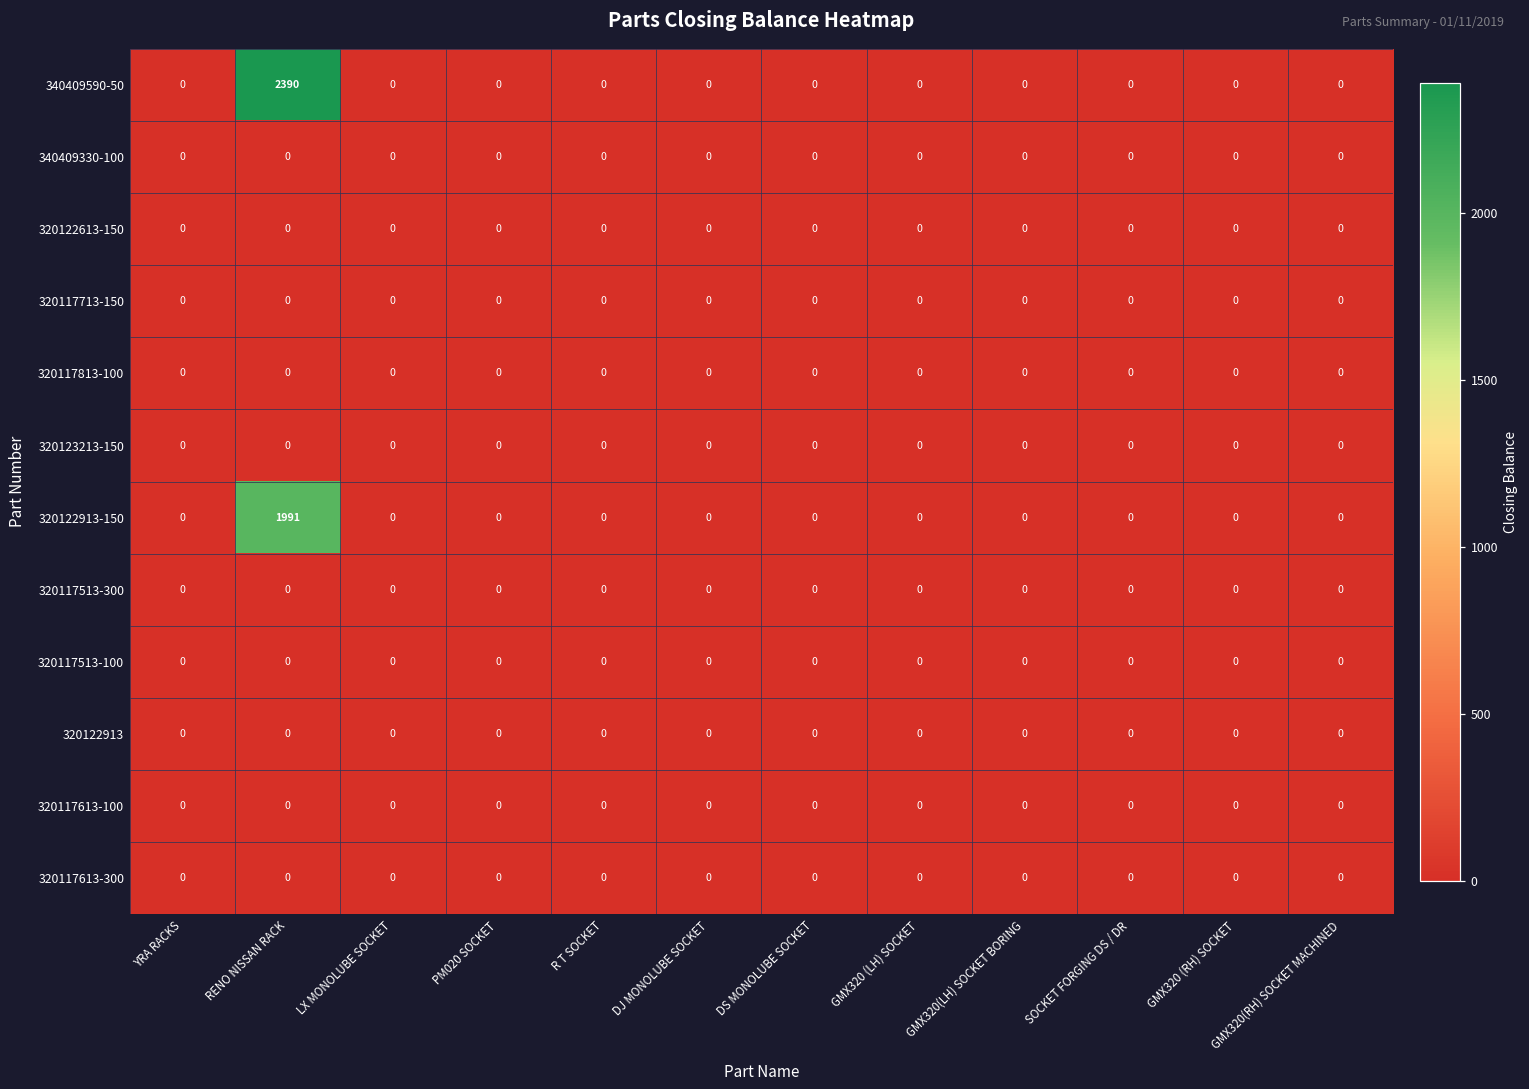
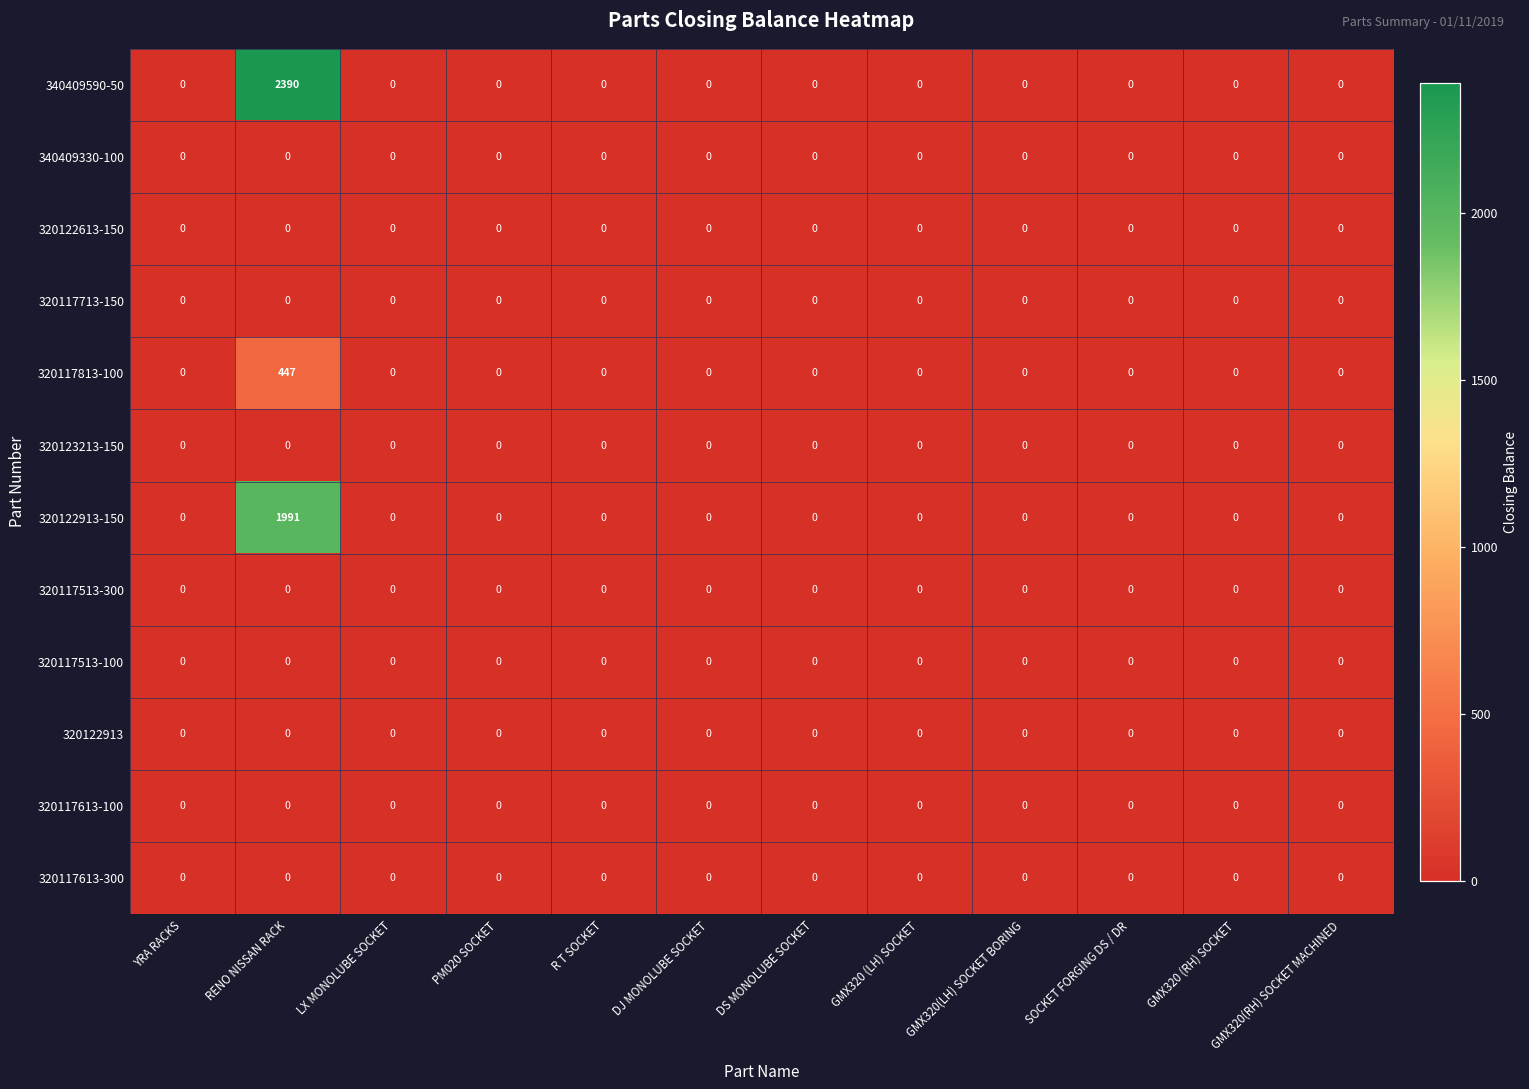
  {
    "340409590-50": {
      "YRA RACKS": 0,
      "RENO NISSAN RACK": 2390,
      "LX MONOLUBE SOCKET": 0,
      "PM020 SOCKET": 0,
      "R T SOCKET": 0,
      "DJ MONOLUBE SOCKET": 0,
      "DS MONOLUBE SOCKET": 0,
      "GMX320 (LH) SOCKET": 0,
      "GMX320(LH) SOCKET BORING": 0,
      "SOCKET FORGING DS / DR": 0,
      "GMX320 (RH) SOCKET": 0,
      "GMX320(RH) SOCKET MACHINED": 0
    },
    "340409330-100": {
      "YRA RACKS": 0,
      "RENO NISSAN RACK": 0,
      "LX MONOLUBE SOCKET": 0,
      "PM020 SOCKET": 0,
      "R T SOCKET": 0,
      "DJ MONOLUBE SOCKET": 0,
      "DS MONOLUBE SOCKET": 0,
      "GMX320 (LH) SOCKET": 0,
      "GMX320(LH) SOCKET BORING": 0,
      "SOCKET FORGING DS / DR": 0,
      "GMX320 (RH) SOCKET": 0,
      "GMX320(RH) SOCKET MACHINED": 0
    },
    "320122613-150": {
      "YRA RACKS": 0,
      "RENO NISSAN RACK": 0,
      "LX MONOLUBE SOCKET": 0,
      "PM020 SOCKET": 0,
      "R T SOCKET": 0,
      "DJ MONOLUBE SOCKET": 0,
      "DS MONOLUBE SOCKET": 0,
      "GMX320 (LH) SOCKET": 0,
      "GMX320(LH) SOCKET BORING": 0,
      "SOCKET FORGING DS / DR": 0,
      "GMX320 (RH) SOCKET": 0,
      "GMX320(RH) SOCKET MACHINED": 0
    },
    "320117713-150": {
      "YRA RACKS": 0,
      "RENO NISSAN RACK": 0,
      "LX MONOLUBE SOCKET": 0,
      "PM020 SOCKET": 0,
      "R T SOCKET": 0,
      "DJ MONOLUBE SOCKET": 0,
      "DS MONOLUBE SOCKET": 0,
      "GMX320 (LH) SOCKET": 0,
      "GMX320(LH) SOCKET BORING": 0,
      "SOCKET FORGING DS / DR": 0,
      "GMX320 (RH) SOCKET": 0,
      "GMX320(RH) SOCKET MACHINED": 0
    },
    "320117813-100": {
      "YRA RACKS": 0,
-     "RENO NISSAN RACK": 0,
+     "RENO NISSAN RACK": 447,
      "LX MONOLUBE SOCKET": 0,
      "PM020 SOCKET": 0,
      "R T SOCKET": 0,
      "DJ MONOLUBE SOCKET": 0,
      "DS MONOLUBE SOCKET": 0,
      "GMX320 (LH) SOCKET": 0,
      "GMX320(LH) SOCKET BORING": 0,
      "SOCKET FORGING DS / DR": 0,
      "GMX320 (RH) SOCKET": 0,
      "GMX320(RH) SOCKET MACHINED": 0
    },
    "320123213-150": {
      "YRA RACKS": 0,
      "RENO NISSAN RACK": 0,
      "LX MONOLUBE SOCKET": 0,
      "PM020 SOCKET": 0,
      "R T SOCKET": 0,
      "DJ MONOLUBE SOCKET": 0,
      "DS MONOLUBE SOCKET": 0,
      "GMX320 (LH) SOCKET": 0,
      "GMX320(LH) SOCKET BORING": 0,
      "SOCKET FORGING DS / DR": 0,
      "GMX320 (RH) SOCKET": 0,
      "GMX320(RH) SOCKET MACHINED": 0
    },
    "320122913-150": {
      "YRA RACKS": 0,
      "RENO NISSAN RACK": 1991,
      "LX MONOLUBE SOCKET": 0,
      "PM020 SOCKET": 0,
      "R T SOCKET": 0,
      "DJ MONOLUBE SOCKET": 0,
      "DS MONOLUBE SOCKET": 0,
      "GMX320 (LH) SOCKET": 0,
      "GMX320(LH) SOCKET BORING": 0,
      "SOCKET FORGING DS / DR": 0,
      "GMX320 (RH) SOCKET": 0,
      "GMX320(RH) SOCKET MACHINED": 0
    },
    "320117513-300": {
      "YRA RACKS": 0,
      "RENO NISSAN RACK": 0,
      "LX MONOLUBE SOCKET": 0,
      "PM020 SOCKET": 0,
      "R T SOCKET": 0,
      "DJ MONOLUBE SOCKET": 0,
      "DS MONOLUBE SOCKET": 0,
      "GMX320 (LH) SOCKET": 0,
      "GMX320(LH) SOCKET BORING": 0,
      "SOCKET FORGING DS / DR": 0,
      "GMX320 (RH) SOCKET": 0,
      "GMX320(RH) SOCKET MACHINED": 0
    },
    "320117513-100": {
      "YRA RACKS": 0,
      "RENO NISSAN RACK": 0,
      "LX MONOLUBE SOCKET": 0,
      "PM020 SOCKET": 0,
      "R T SOCKET": 0,
      "DJ MONOLUBE SOCKET": 0,
      "DS MONOLUBE SOCKET": 0,
      "GMX320 (LH) SOCKET": 0,
      "GMX320(LH) SOCKET BORING": 0,
      "SOCKET FORGING DS / DR": 0,
      "GMX320 (RH) SOCKET": 0,
      "GMX320(RH) SOCKET MACHINED": 0
    },
    "320122913": {
      "YRA RACKS": 0,
      "RENO NISSAN RACK": 0,
      "LX MONOLUBE SOCKET": 0,
      "PM020 SOCKET": 0,
      "R T SOCKET": 0,
      "DJ MONOLUBE SOCKET": 0,
      "DS MONOLUBE SOCKET": 0,
      "GMX320 (LH) SOCKET": 0,
      "GMX320(LH) SOCKET BORING": 0,
      "SOCKET FORGING DS / DR": 0,
      "GMX320 (RH) SOCKET": 0,
      "GMX320(RH) SOCKET MACHINED": 0
    },
    "320117613-100": {
      "YRA RACKS": 0,
      "RENO NISSAN RACK": 0,
      "LX MONOLUBE SOCKET": 0,
      "PM020 SOCKET": 0,
      "R T SOCKET": 0,
      "DJ MONOLUBE SOCKET": 0,
      "DS MONOLUBE SOCKET": 0,
      "GMX320 (LH) SOCKET": 0,
      "GMX320(LH) SOCKET BORING": 0,
      "SOCKET FORGING DS / DR": 0,
      "GMX320 (RH) SOCKET": 0,
      "GMX320(RH) SOCKET MACHINED": 0
    },
    "320117613-300": {
      "YRA RACKS": 0,
      "RENO NISSAN RACK": 0,
      "LX MONOLUBE SOCKET": 0,
      "PM020 SOCKET": 0,
      "R T SOCKET": 0,
      "DJ MONOLUBE SOCKET": 0,
      "DS MONOLUBE SOCKET": 0,
      "GMX320 (LH) SOCKET": 0,
      "GMX320(LH) SOCKET BORING": 0,
      "SOCKET FORGING DS / DR": 0,
      "GMX320 (RH) SOCKET": 0,
      "GMX320(RH) SOCKET MACHINED": 0
    }
  }
